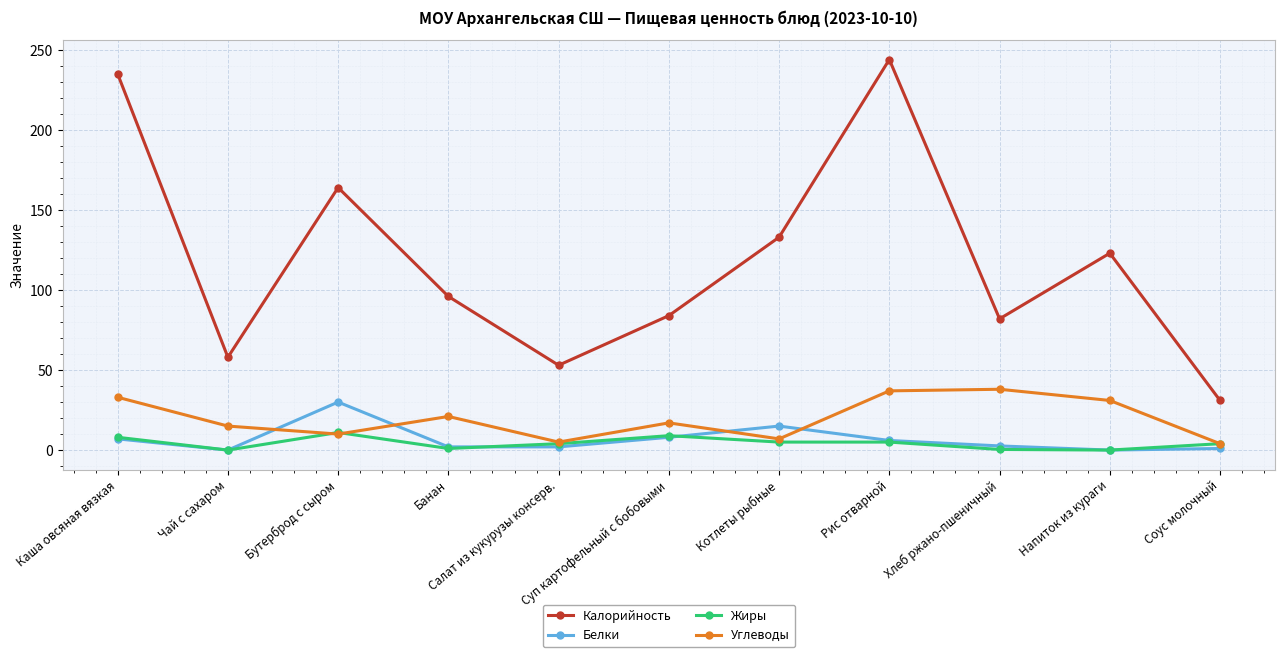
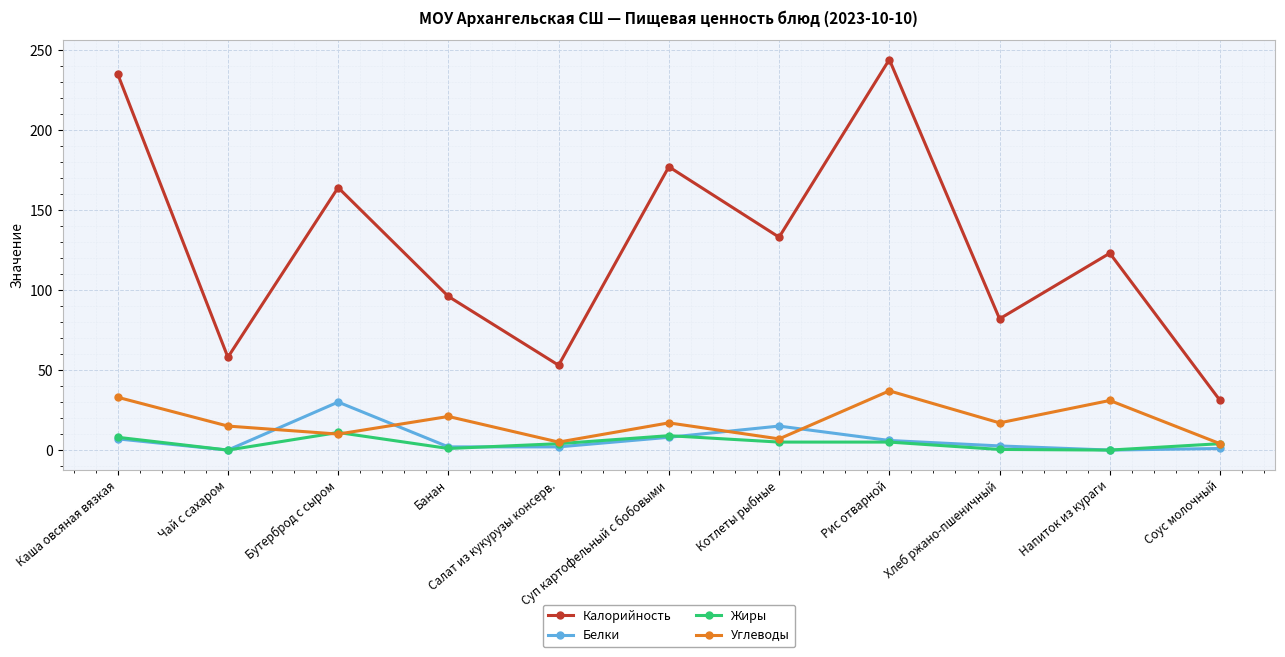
  {
    "Калорийность": {
      "Каша овсяная вязкая": 235,
      "Чай с сахаром": 58,
      "Бутерброд с сыром": 164,
      "Банан": 96,
      "Салат из кукурузы консерв.": 53,
-     "Суп картофельный с бобовыми": 84,
+     "Суп картофельный с бобовыми": 177,
      "Котлеты рыбные": 133,
      "Рис отварной": 244,
      "Хлеб ржано-пшеничный": 82,
      "Напиток из кураги": 123,
      "Соус молочный": 31
    },
    "Белки": {
      "Бутерброд с сыром": 30,
      "Салат из кукурузы консерв.": 2,
      "Котлеты рыбные": 15,
      "Хлеб ржано-пшеничный": 3,
      "Соус молочный": 1
    },
    "Жиры": {
      "Котлеты рыбные": 5,
      "Хлеб ржано-пшеничный": 0
    },
    "Углеводы": {
      "Каша овсяная вязкая": 33,
      "Чай с сахаром": 15,
      "Банан": 21,
      "Суп картофельный с бобовыми": 17,
      "Котлеты рыбные": 7,
      "Рис отварной": 37,
-     "Хлеб ржано-пшеничный": 38,
+     "Хлеб ржано-пшеничный": 17,
      "Напиток из кураги": 31
    }
  }
